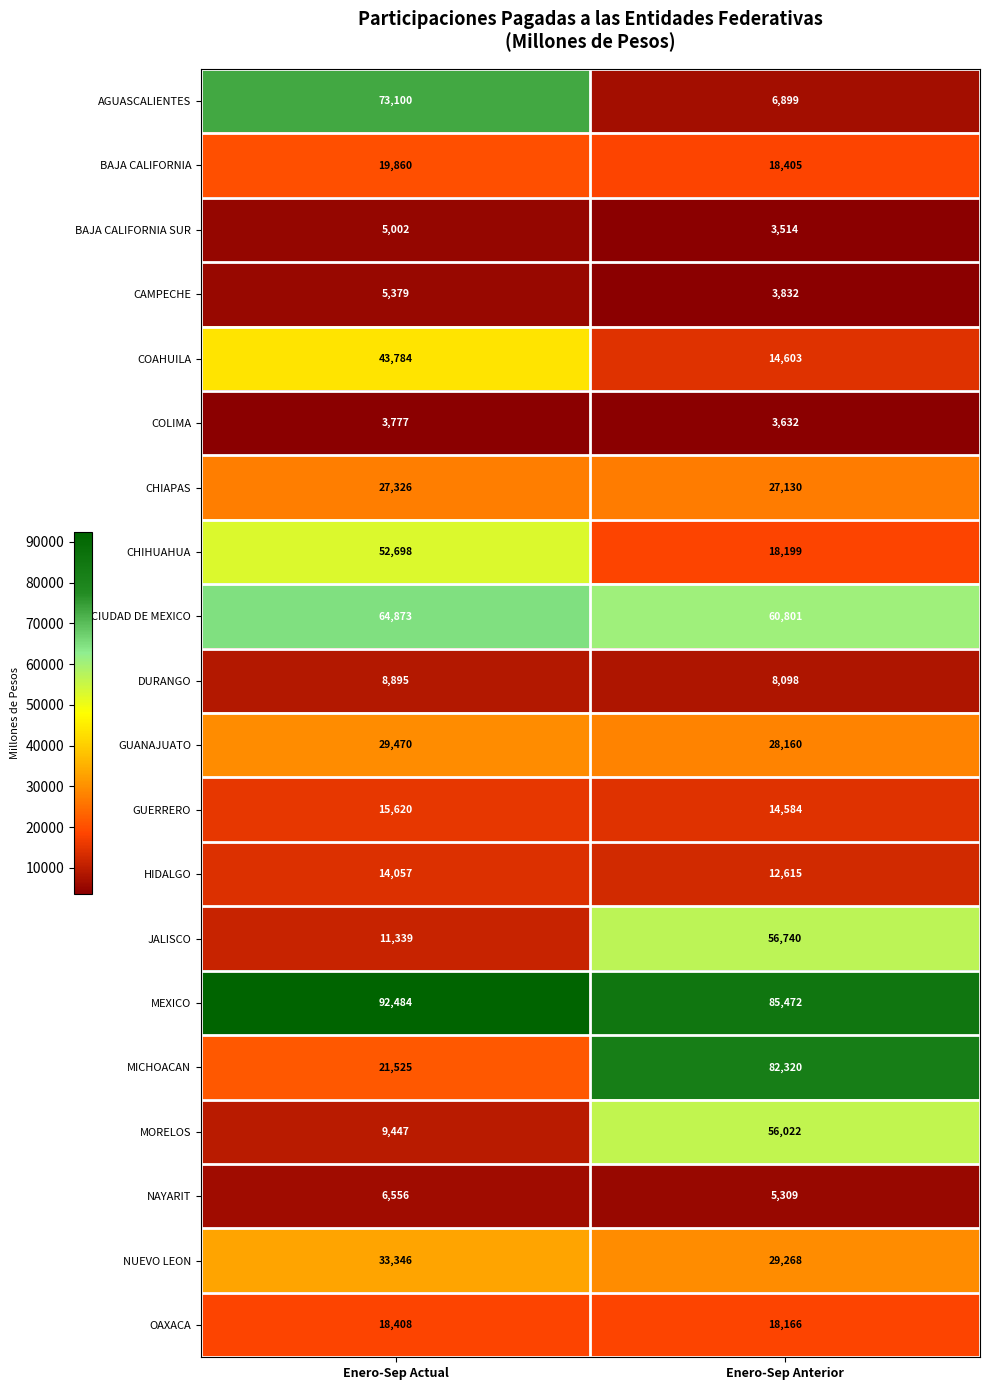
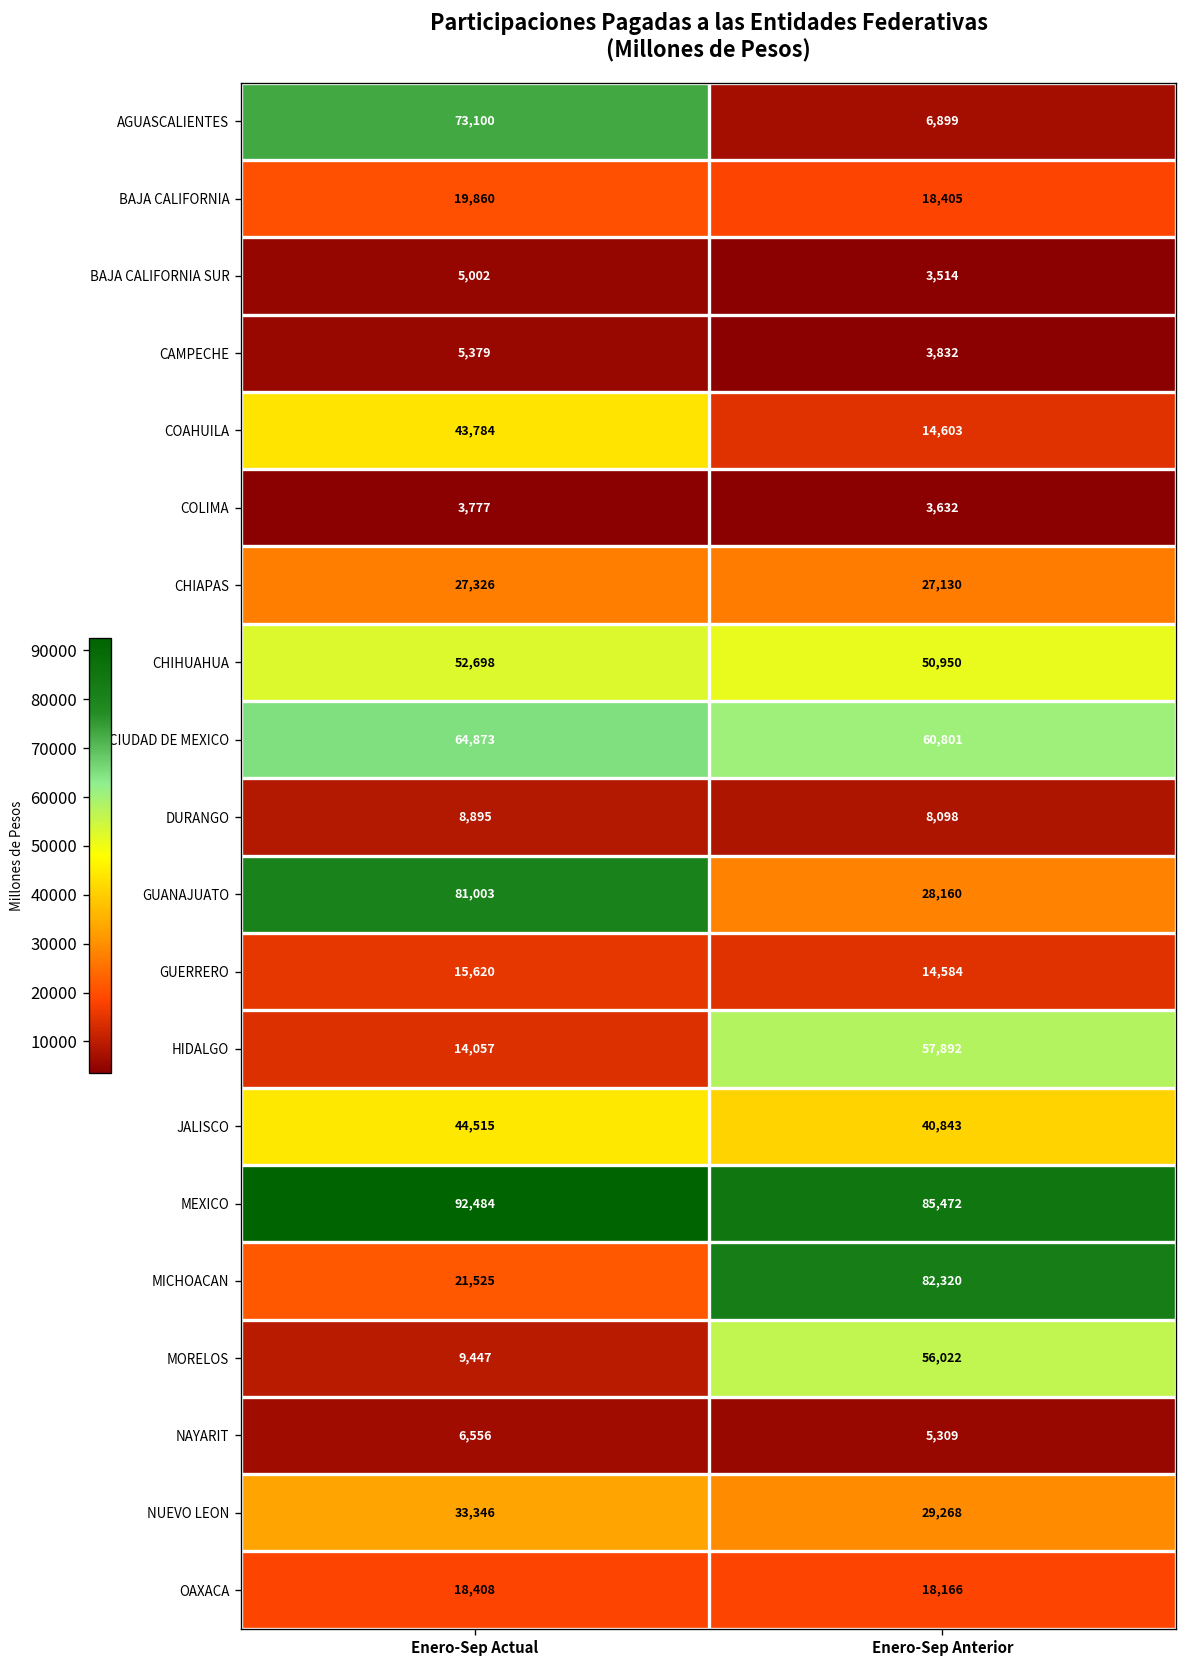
  {
    "AGUASCALIENTES": {
      "Enero-Sep Actual": "73,100",
      "Enero-Sep Anterior": "6,899"
    },
    "BAJA CALIFORNIA": {
      "Enero-Sep Actual": "19,860",
      "Enero-Sep Anterior": "18,405"
    },
    "BAJA CALIFORNIA SUR": {
      "Enero-Sep Actual": "5,002",
      "Enero-Sep Anterior": "3,514"
    },
    "CAMPECHE": {
      "Enero-Sep Actual": "5,379",
      "Enero-Sep Anterior": "3,832"
    },
    "COAHUILA": {
      "Enero-Sep Actual": "43,784",
      "Enero-Sep Anterior": "14,603"
    },
    "COLIMA": {
      "Enero-Sep Actual": "3,777",
      "Enero-Sep Anterior": "3,632"
    },
    "CHIAPAS": {
      "Enero-Sep Actual": "27,326",
      "Enero-Sep Anterior": "27,130"
    },
    "CHIHUAHUA": {
      "Enero-Sep Actual": "52,698",
-     "Enero-Sep Anterior": "18,199"
+     "Enero-Sep Anterior": "50,950"
    },
    "CIUDAD DE MEXICO": {
      "Enero-Sep Actual": "64,873",
      "Enero-Sep Anterior": "60,801"
    },
    "DURANGO": {
      "Enero-Sep Actual": "8,895",
      "Enero-Sep Anterior": "8,098"
    },
    "GUANAJUATO": {
-     "Enero-Sep Actual": "29,470",
+     "Enero-Sep Actual": "81,003",
      "Enero-Sep Anterior": "28,160"
    },
    "GUERRERO": {
      "Enero-Sep Actual": "15,620",
      "Enero-Sep Anterior": "14,584"
    },
    "HIDALGO": {
      "Enero-Sep Actual": "14,057",
-     "Enero-Sep Anterior": "12,615"
+     "Enero-Sep Anterior": "57,892"
    },
    "JALISCO": {
-     "Enero-Sep Actual": "11,339",
-     "Enero-Sep Anterior": "56,740"
+     "Enero-Sep Actual": "44,515",
+     "Enero-Sep Anterior": "40,843"
    },
    "MEXICO": {
      "Enero-Sep Actual": "92,484",
      "Enero-Sep Anterior": "85,472"
    },
    "MICHOACAN": {
      "Enero-Sep Actual": "21,525",
      "Enero-Sep Anterior": "82,320"
    },
    "MORELOS": {
      "Enero-Sep Actual": "9,447",
      "Enero-Sep Anterior": "56,022"
    },
    "NAYARIT": {
      "Enero-Sep Actual": "6,556",
      "Enero-Sep Anterior": "5,309"
    },
    "NUEVO LEON": {
      "Enero-Sep Actual": "33,346",
      "Enero-Sep Anterior": "29,268"
    },
    "OAXACA": {
      "Enero-Sep Actual": "18,408",
      "Enero-Sep Anterior": "18,166"
    }
  }
